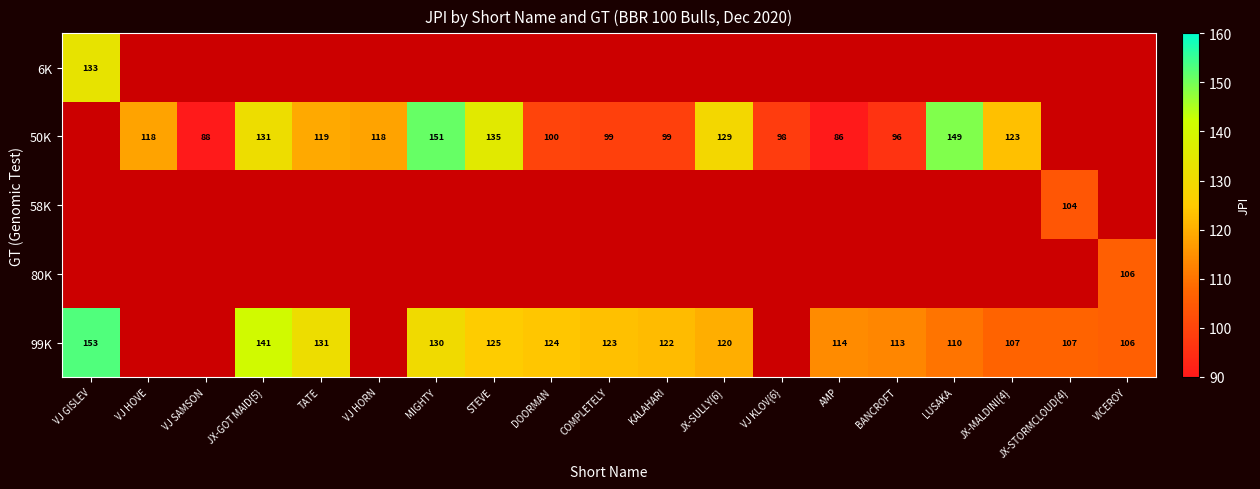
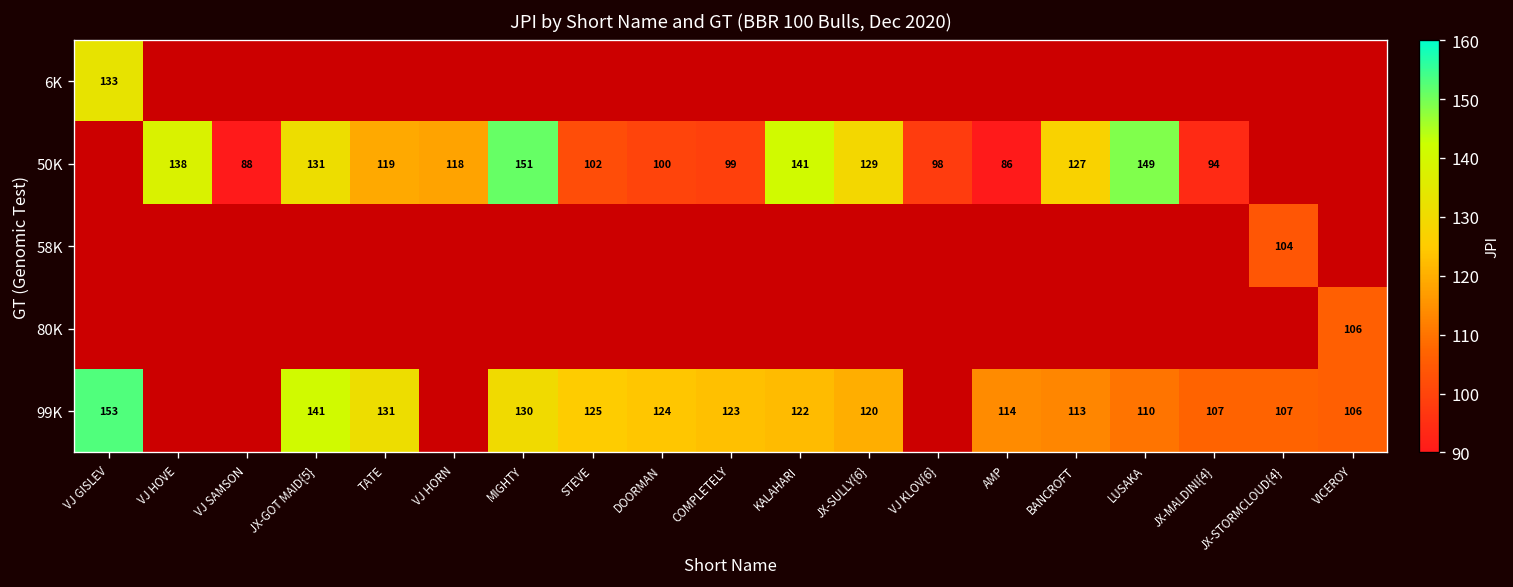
  {
    "6K": {
      "VJ GISLEV": 133
    },
    "50K": {
-     "VJ HOVE": 118,
+     "VJ HOVE": 138,
      "VJ SAMSON": 88,
      "JX-GOT MAID{5}": 131,
      "TATE": 119,
      "VJ HORN": 118,
      "MIGHTY": 151,
-     "STEVE": 135,
+     "STEVE": 102,
      "DOORMAN": 100,
      "COMPLETELY": 99,
-     "KALAHARI": 99,
+     "KALAHARI": 141,
      "JX-SULLY{6}": 129,
      "VJ KLOV{6}": 98,
      "AMP": 86,
-     "BANCROFT": 96,
+     "BANCROFT": 127,
      "LUSAKA": 149,
-     "JX-MALDINI{4}": 123
+     "JX-MALDINI{4}": 94
    },
    "58K": {
      "JX-STORMCLOUD{4}": 104
    },
    "80K": {
      "VICEROY": 106
    },
    "99K": {
      "VJ GISLEV": 153,
      "JX-GOT MAID{5}": 141,
      "TATE": 131,
      "MIGHTY": 130,
      "STEVE": 125,
      "DOORMAN": 124,
      "COMPLETELY": 123,
      "KALAHARI": 122,
      "JX-SULLY{6}": 120,
      "AMP": 114,
      "BANCROFT": 113,
      "LUSAKA": 110,
      "JX-MALDINI{4}": 107,
      "JX-STORMCLOUD{4}": 107,
      "VICEROY": 106
    }
  }
